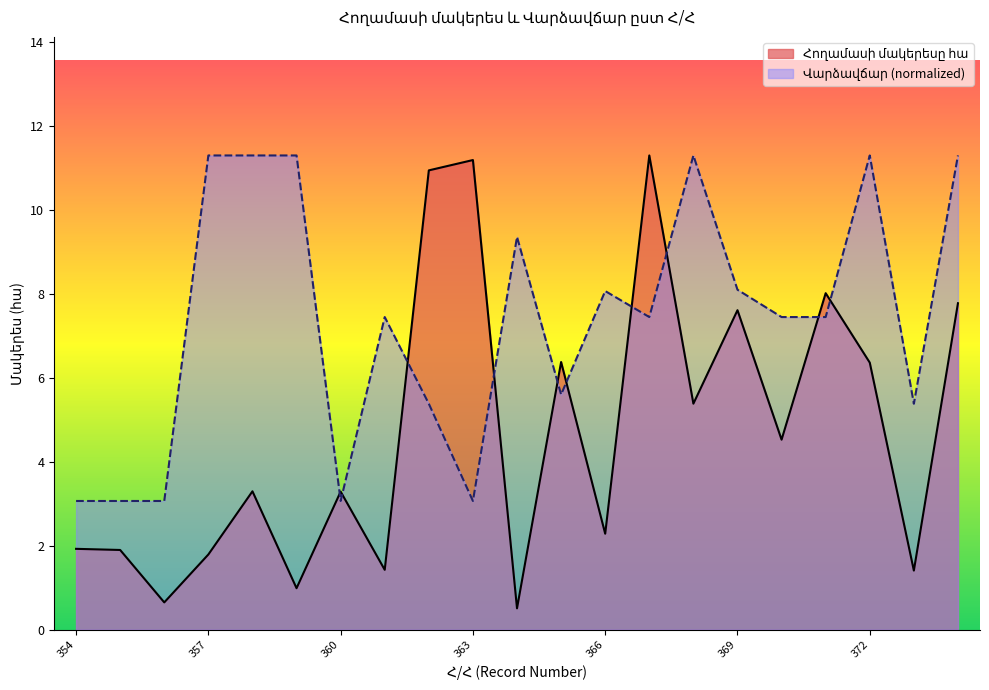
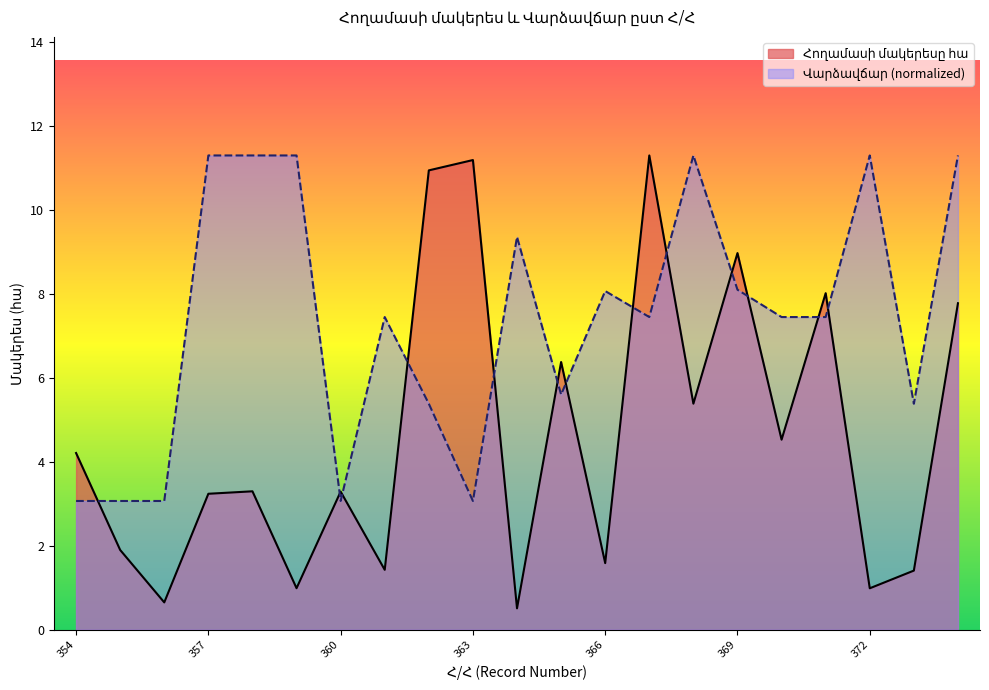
  {
    "Հողամասի մակերեսը հա": {
-     "354": 1.9,
-     "357": 1.8,
+     "354": 4.2,
+     "357": 3.2,
      "360": 3.3,
      "363": 11.2,
-     "366": 2.3,
-     "369": 7.6,
-     "372": 6.4
+     "366": 1.6,
+     "369": 9.0,
+     "372": 1.0
    },
    "Վարձավճար (normalized)": {
      "354": 3.1,
      "357": 11.3,
      "360": 3.1,
      "363": 3.1,
      "366": 8.1,
      "369": 8.1,
      "372": 11.3
    }
  }
